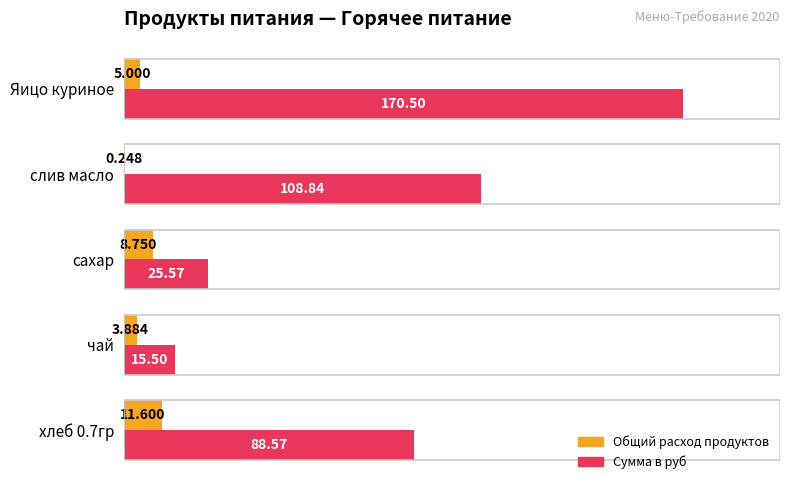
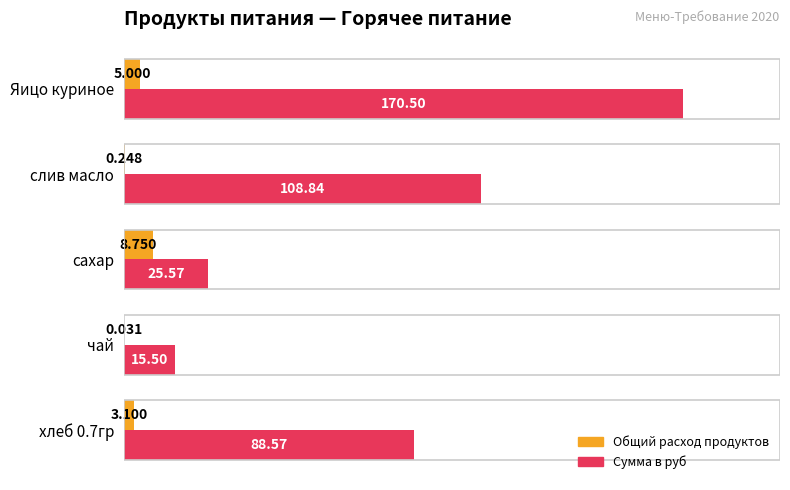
  {
    "Общий расход продуктов": {
      "Яицо куриное": 5.000,
      "слив масло": 0.248,
      "сахар": 8.750,
-     "чай": 3.884,
-     "хлеб 0.7гр": 11.600
+     "чай": 0.031,
+     "хлеб 0.7гр": 3.100
    },
    "Сумма в руб": {
      "Яицо куриное": 170.50,
      "слив масло": 108.84,
      "сахар": 25.57,
      "чай": 15.50,
      "хлеб 0.7гр": 88.57
    }
  }
